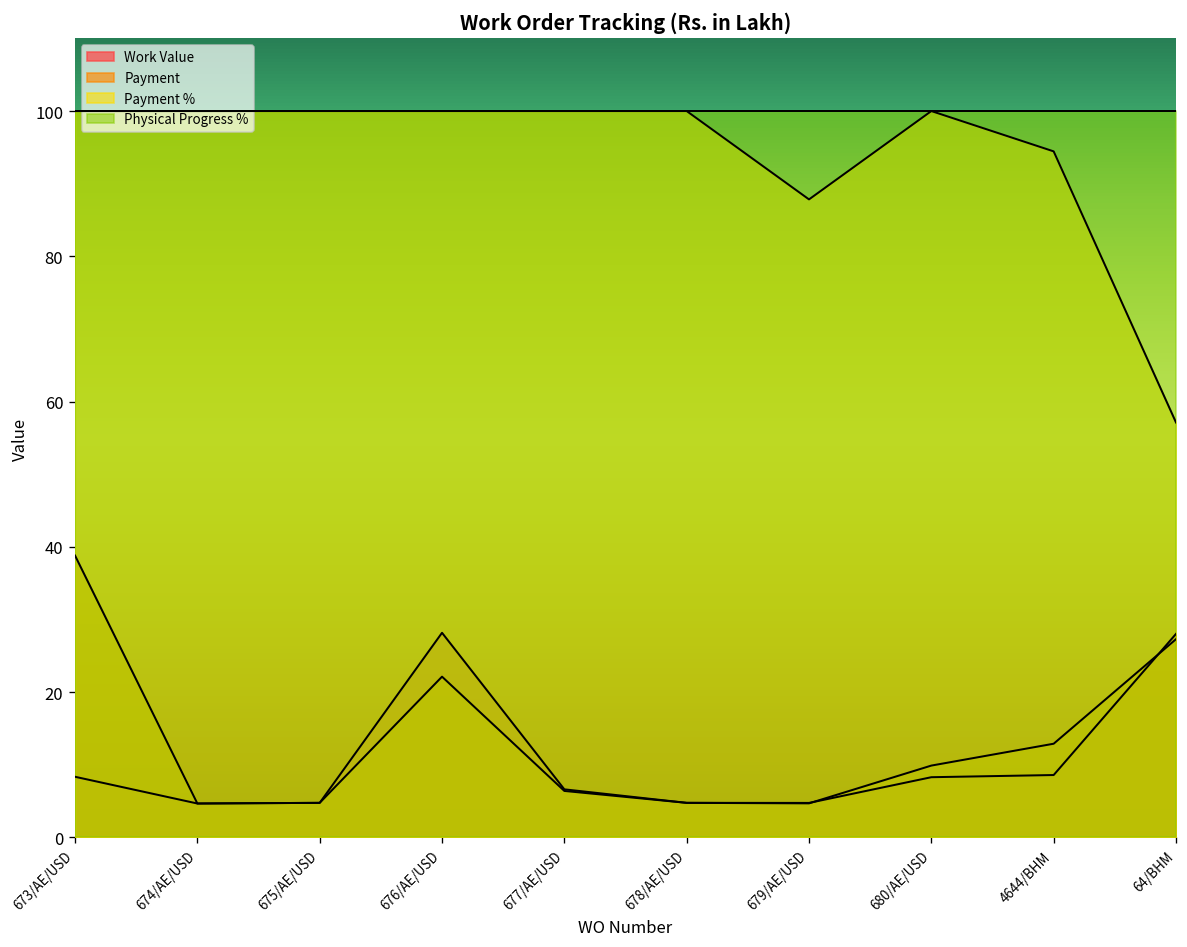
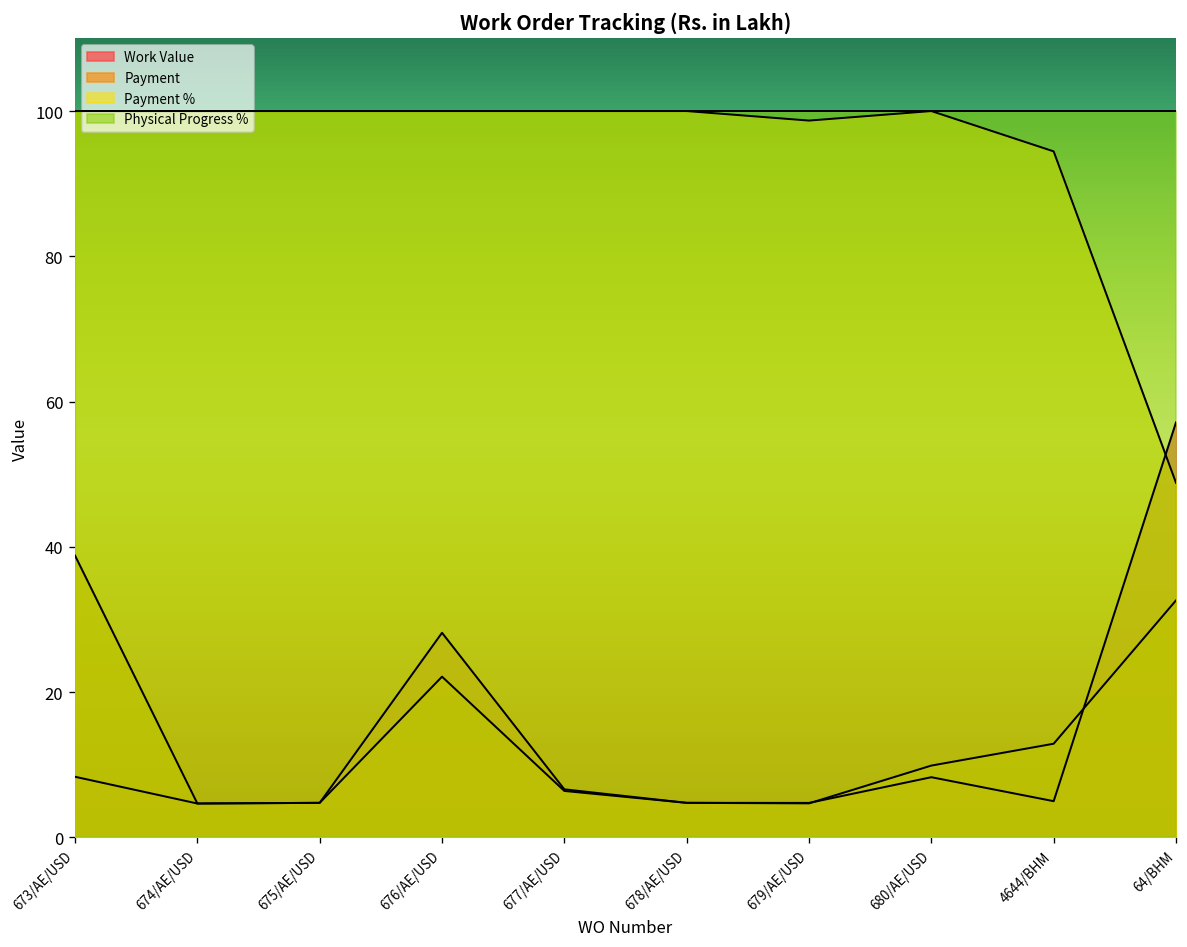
  {
    "Work Value": {
      "673/AE/USD": 8,
      "676/AE/USD": 28,
      "680/AE/USD": 8,
-     "4644/BHM": 9,
-     "64/BHM": 28
+     "4644/BHM": 5,
+     "64/BHM": 57
    },
    "Payment": {
      "673/AE/USD": 39,
      "676/AE/USD": 22,
      "680/AE/USD": 10,
      "4644/BHM": 13,
-     "64/BHM": 27
+     "64/BHM": 33
    },
    "Payment %": {
-     "679/AE/USD": 88,
+     "679/AE/USD": 99,
      "4644/BHM": 94,
-     "64/BHM": 57
+     "64/BHM": 49
    },
    "Physical Progress %": {
      "679/AE/USD": 100,
      "4644/BHM": 100,
      "64/BHM": 100
    }
  }
